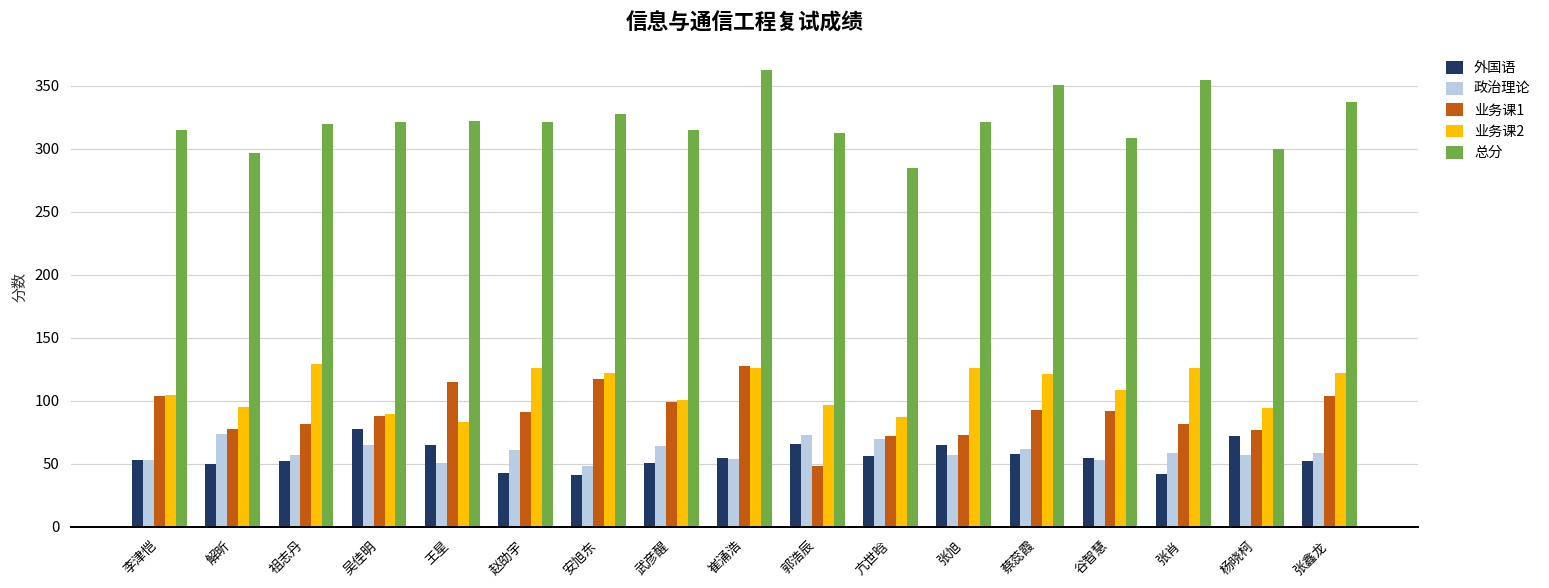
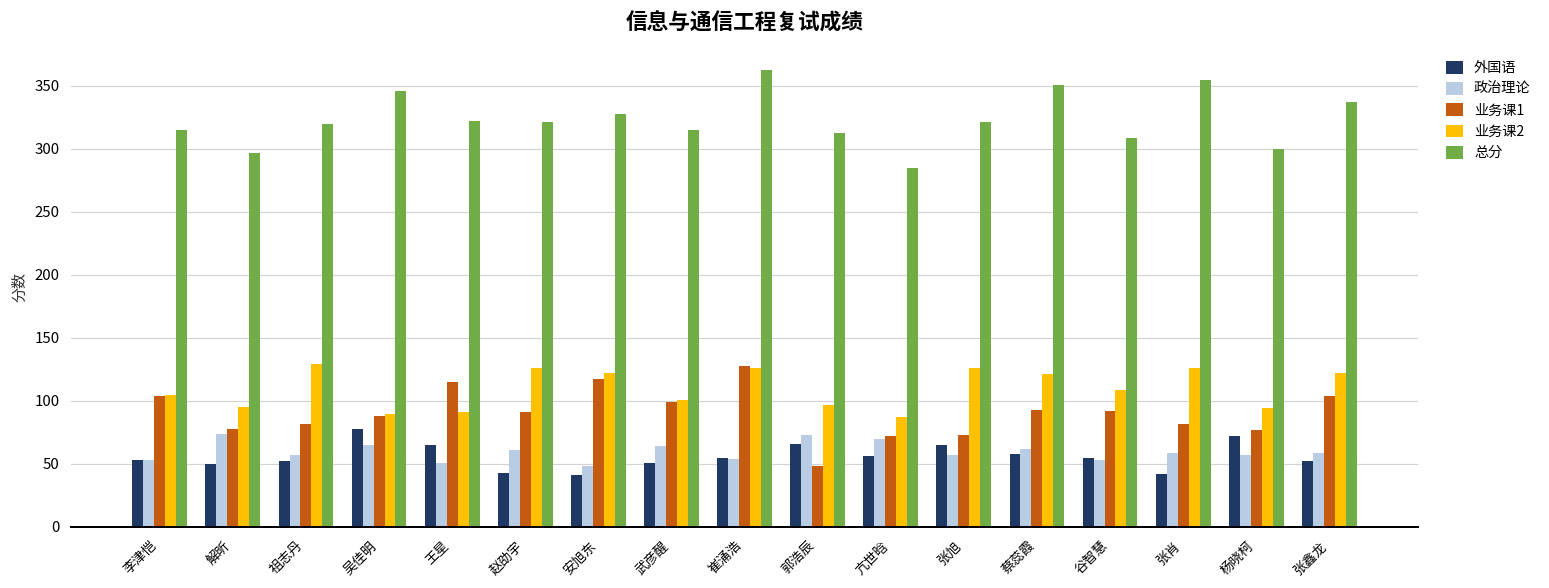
  {
    "外国语": {
      "李津恺": 53,
      "解昕": 50,
      "祖志丹": 52,
      "吴佳明": 78,
      "王星": 65,
      "赵劭宇": 43,
      "安旭东": 41,
      "武彦醒": 51,
      "崔涌浩": 55,
      "郭浩辰": 66,
      "亢世晗": 56,
      "张旭": 65,
      "蔡蕊霞": 58,
      "谷智慧": 55,
      "张肖": 42,
      "杨晓柯": 72,
      "张鑫龙": 52
    },
    "政治理论": {
      "李津恺": 53,
      "解昕": 74,
      "祖志丹": 57,
      "吴佳明": 65,
      "王星": 51,
      "赵劭宇": 61,
      "安旭东": 48,
      "武彦醒": 64,
      "崔涌浩": 54,
      "郭浩辰": 73,
      "亢世晗": 70,
      "张旭": 57,
      "蔡蕊霞": 62,
      "谷智慧": 53,
      "张肖": 59,
      "杨晓柯": 57,
      "张鑫龙": 59
    },
    "业务课1": {
      "李津恺": 104,
      "解昕": 78,
      "祖志丹": 82,
      "吴佳明": 88,
      "王星": 115,
      "赵劭宇": 91,
      "安旭东": 117,
      "武彦醒": 99,
      "崔涌浩": 128,
      "郭浩辰": 48,
      "亢世晗": 72,
      "张旭": 73,
      "蔡蕊霞": 93,
      "谷智慧": 92,
      "张肖": 82,
      "杨晓柯": 77,
      "张鑫龙": 104
    },
    "业务课2": {
      "李津恺": 105,
      "解昕": 95,
      "祖志丹": 129,
      "吴佳明": 90,
-     "王星": 83,
+     "王星": 91,
      "赵劭宇": 126,
      "安旭东": 122,
      "武彦醒": 101,
      "崔涌浩": 126,
      "郭浩辰": 97,
      "亢世晗": 87,
      "张旭": 126,
      "蔡蕊霞": 121,
      "谷智慧": 109,
      "张肖": 126,
      "杨晓柯": 94,
      "张鑫龙": 122
    },
    "总分": {
      "李津恺": 315,
      "解昕": 297,
      "祖志丹": 320,
-     "吴佳明": 321,
+     "吴佳明": 346,
      "王星": 322,
      "赵劭宇": 321,
      "安旭东": 328,
      "武彦醒": 315,
      "崔涌浩": 363,
      "郭浩辰": 313,
      "亢世晗": 285,
      "张旭": 321,
      "蔡蕊霞": 351,
      "谷智慧": 309,
      "张肖": 355,
      "杨晓柯": 300,
      "张鑫龙": 337
    }
  }
